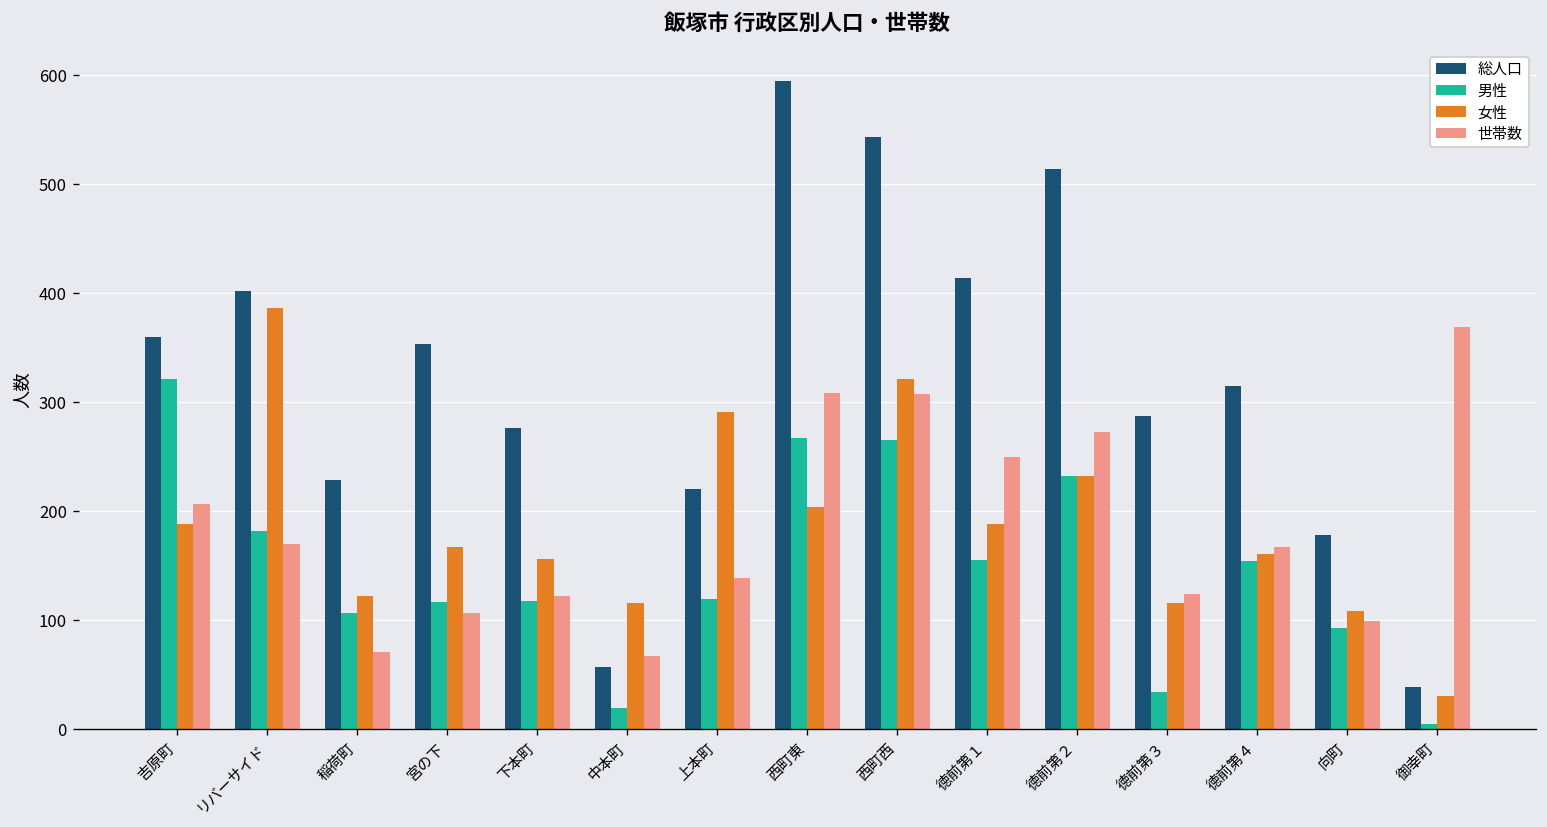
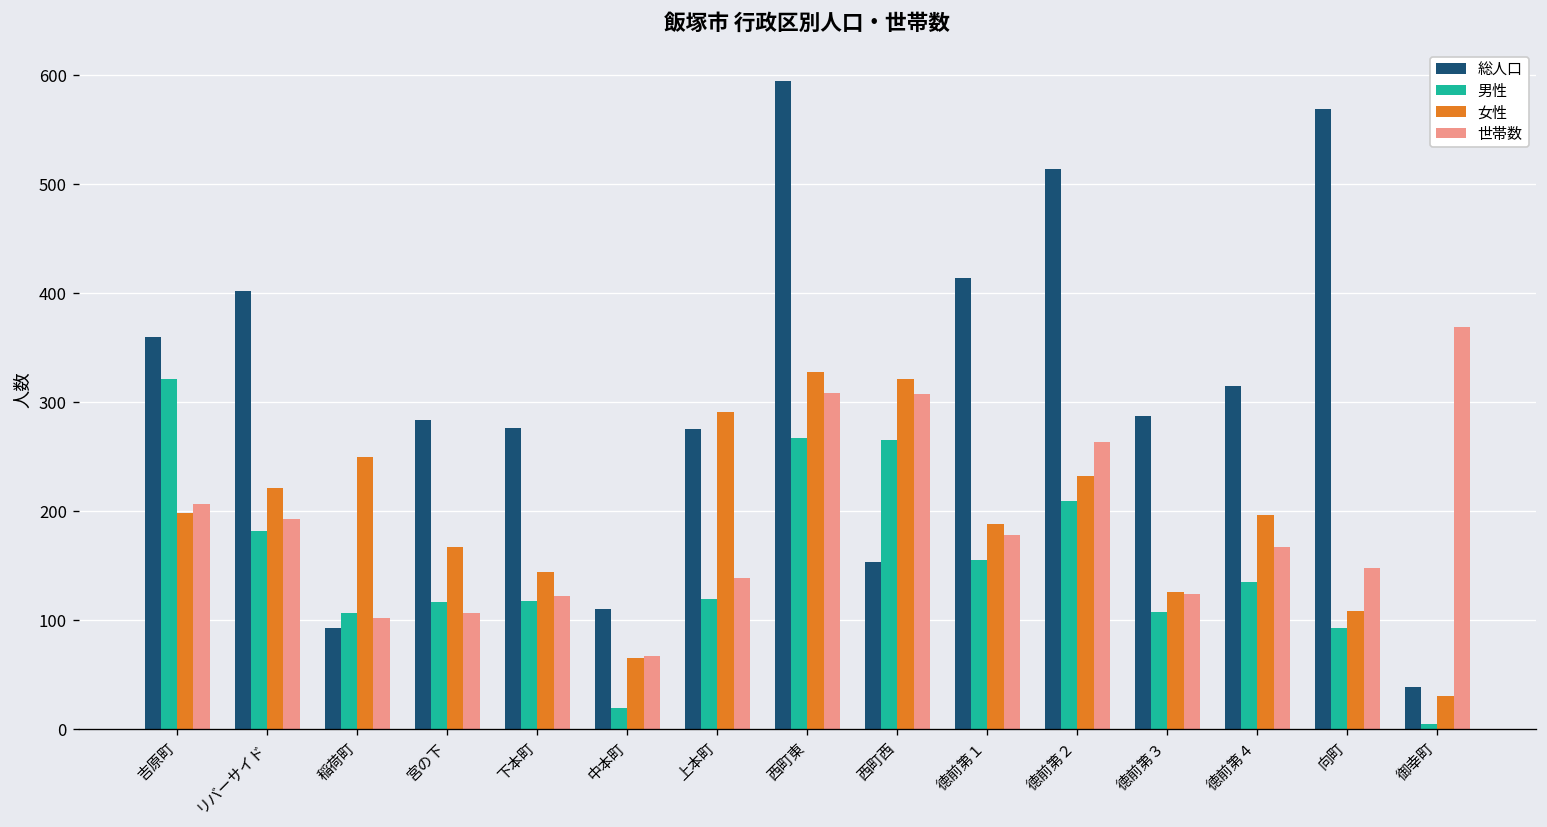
  {
    "総人口": {
      "吉原町": 360,
      "リバーサイド": 400,
-     "稲荷町": 230,
-     "宮の下": 350,
+     "稲荷町": 90,
+     "宮の下": 280,
      "下本町": 280,
-     "中本町": 60,
-     "上本町": 220,
+     "中本町": 110,
+     "上本町": 280,
      "西町東": 590,
-     "西町西": 540,
+     "西町西": 150,
      "徳前第１": 410,
      "徳前第２": 510,
      "徳前第３": 290,
      "徳前第４": 310,
-     "向町": 180,
+     "向町": 570,
      "御幸町": 40
    },
    "男性": {
      "吉原町": 320,
      "リバーサイド": 180,
      "稲荷町": 110,
      "宮の下": 120,
      "下本町": 120,
      "中本町": 20,
      "上本町": 120,
      "西町東": 270,
      "西町西": 270,
      "徳前第１": 160,
-     "徳前第２": 230,
-     "徳前第３": 30,
-     "徳前第４": 150,
+     "徳前第２": 210,
+     "徳前第３": 110,
+     "徳前第４": 140,
      "向町": 90,
      "御幸町": 0
    },
    "女性": {
-     "吉原町": 190,
-     "リバーサイド": 390,
-     "稲荷町": 120,
+     "吉原町": 200,
+     "リバーサイド": 220,
+     "稲荷町": 250,
      "宮の下": 170,
-     "下本町": 160,
-     "中本町": 120,
+     "下本町": 140,
+     "中本町": 70,
      "上本町": 290,
-     "西町東": 200,
+     "西町東": 330,
      "西町西": 320,
      "徳前第１": 190,
      "徳前第２": 230,
-     "徳前第３": 120,
-     "徳前第４": 160,
+     "徳前第３": 130,
+     "徳前第４": 200,
      "向町": 110,
      "御幸町": 30
    },
    "世帯数": {
      "吉原町": 210,
-     "リバーサイド": 170,
-     "稲荷町": 70,
+     "リバーサイド": 190,
+     "稲荷町": 100,
      "宮の下": 110,
      "下本町": 120,
      "中本町": 70,
      "上本町": 140,
      "西町東": 310,
      "西町西": 310,
-     "徳前第１": 250,
-     "徳前第２": 270,
+     "徳前第１": 180,
+     "徳前第２": 260,
      "徳前第３": 120,
      "徳前第４": 170,
-     "向町": 100,
+     "向町": 150,
      "御幸町": 370
    }
  }
